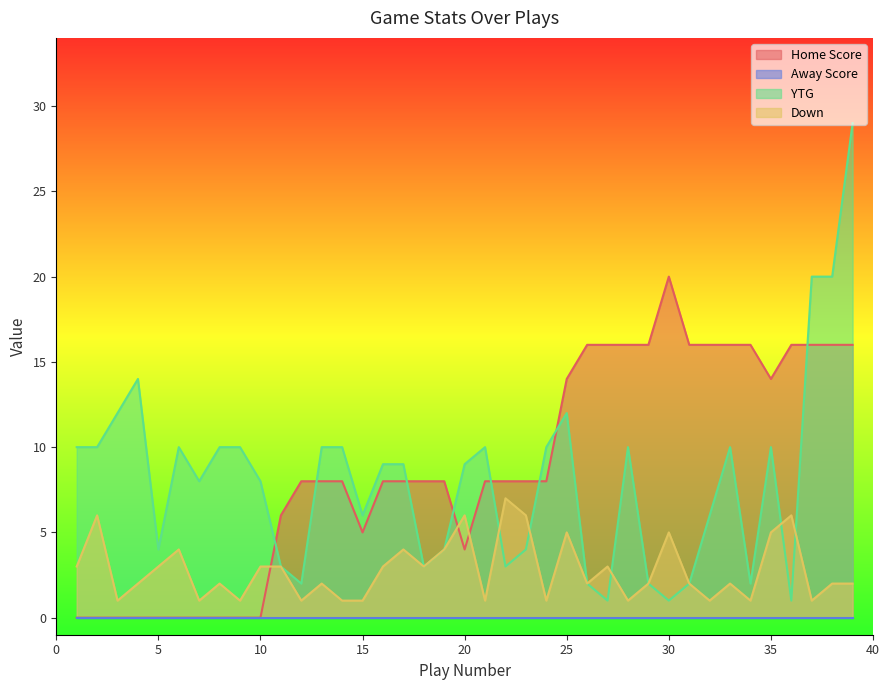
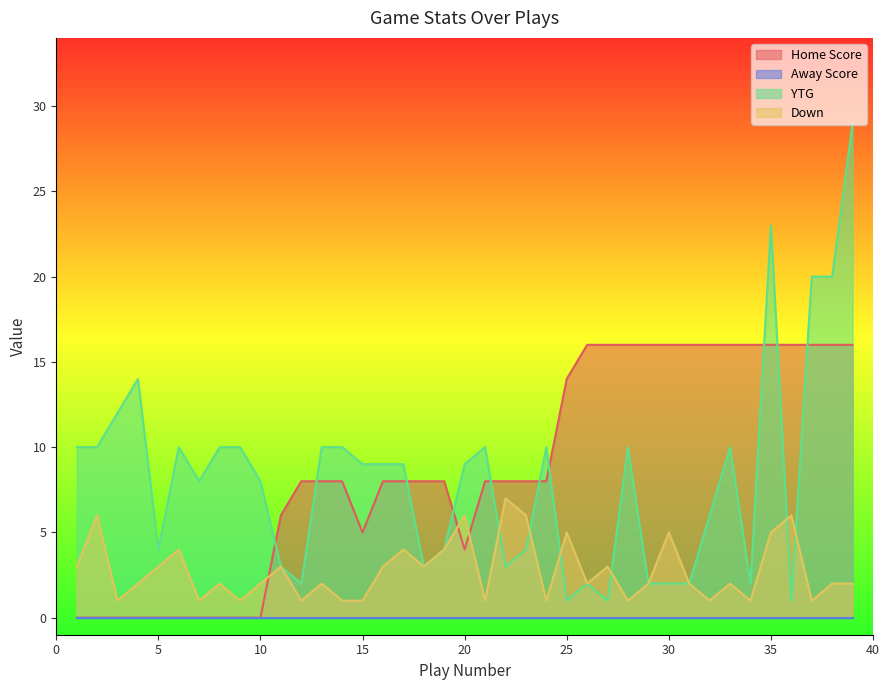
  {
    "Home Score": {
      "15": 5,
      "20": 4,
      "25": 14,
-     "30": 20,
-     "35": 14
+     "30": 16,
+     "35": 16
    },
    "Away Score": {
      "15": 0,
      "20": 0,
      "25": 0,
      "30": 0,
      "35": 0
    },
    "YTG": {
      "5": 4,
      "10": 8,
-     "15": 6,
+     "15": 9,
      "20": 9,
-     "25": 12,
-     "30": 1,
-     "35": 10
+     "25": 1,
+     "30": 2,
+     "35": 23
    },
    "Down": {
      "5": 3,
-     "10": 3,
+     "10": 2,
      "15": 1,
      "20": 6,
      "25": 5,
      "30": 5,
      "35": 5
    }
  }
